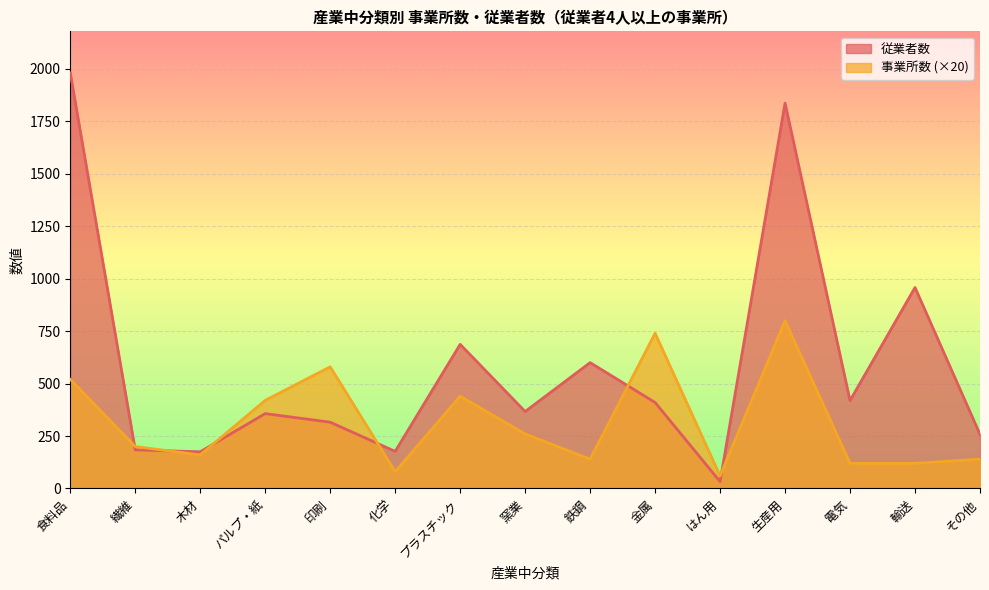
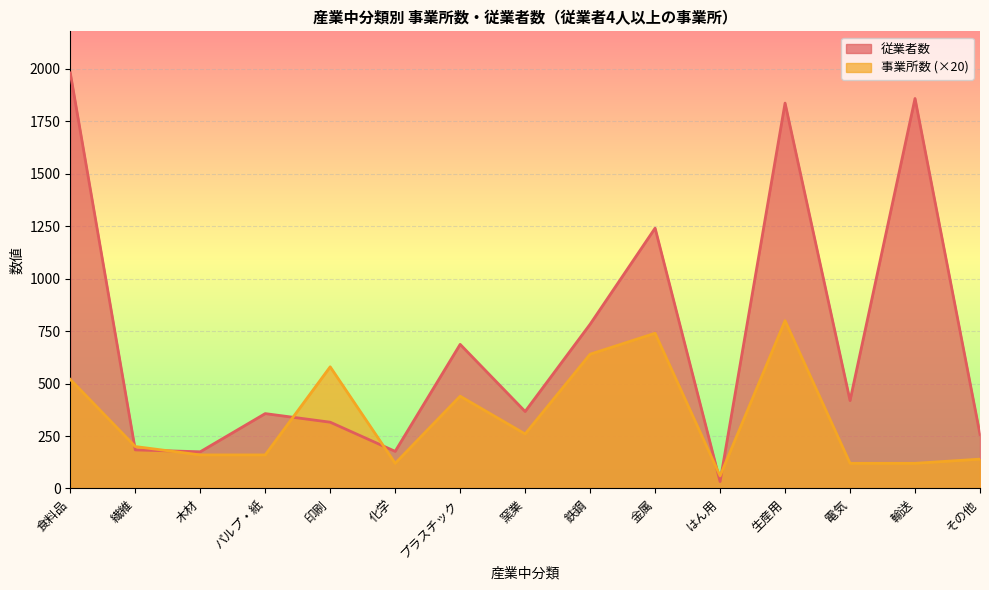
  {
    "従業者数": {
      "食料品": 1980,
      "繊維": 180,
      "木材": 180,
      "パルプ・紙": 360,
      "印刷": 320,
      "化学": 180,
      "プラスチック": 690,
      "窯業": 370,
-     "鉄鋼": 600,
-     "金属": 410,
+     "鉄鋼": 780,
+     "金属": 1240,
      "はん用": 30,
      "生産用": 1840,
      "電気": 420,
-     "輸送": 960,
+     "輸送": 1860,
      "その他": 260
    },
    "事業所数 (×20)": {
      "食料品": 520,
      "繊維": 200,
      "木材": 160,
-     "パルプ・紙": 420,
+     "パルプ・紙": 160,
      "印刷": 580,
-     "化学": 80,
+     "化学": 120,
      "プラスチック": 440,
      "窯業": 260,
-     "鉄鋼": 140,
+     "鉄鋼": 640,
      "金属": 740,
      "はん用": 60,
      "生産用": 800,
      "電気": 120,
      "輸送": 120,
      "その他": 140
    }
  }
